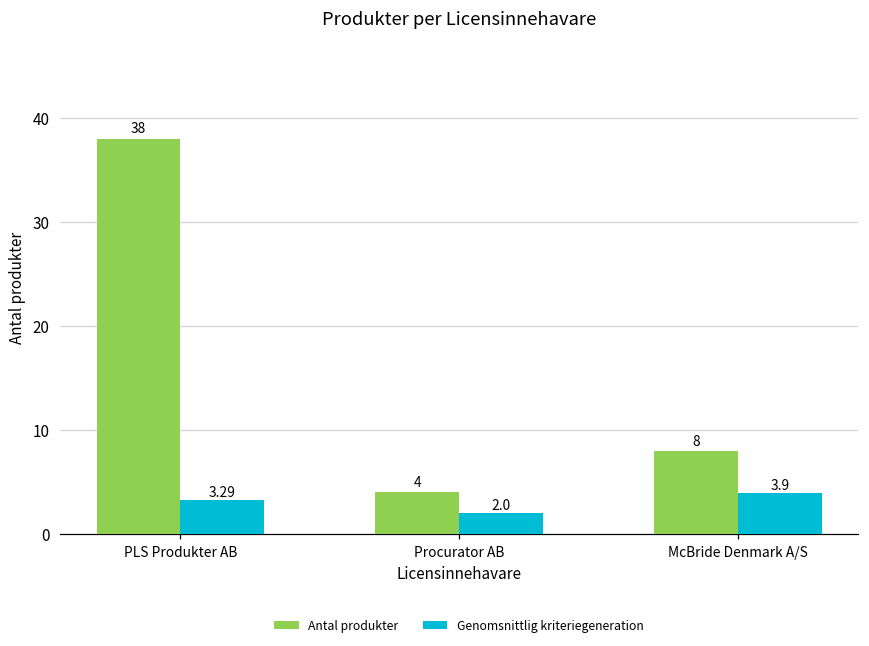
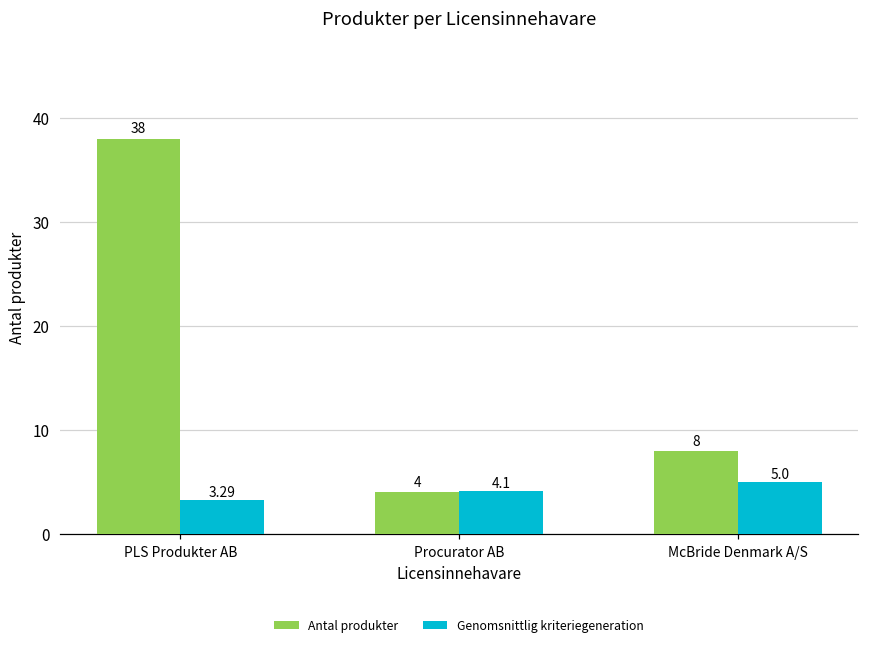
  {
    "Antal produkter": {
      "PLS Produkter AB": 38,
      "Procurator AB": 4,
      "McBride Denmark A/S": 8
    },
    "Genomsnittlig kriteriegeneration": {
      "PLS Produkter AB": 3.29,
-     "Procurator AB": 2.0,
-     "McBride Denmark A/S": 3.9
+     "Procurator AB": 4.1,
+     "McBride Denmark A/S": 5.0
    }
  }
